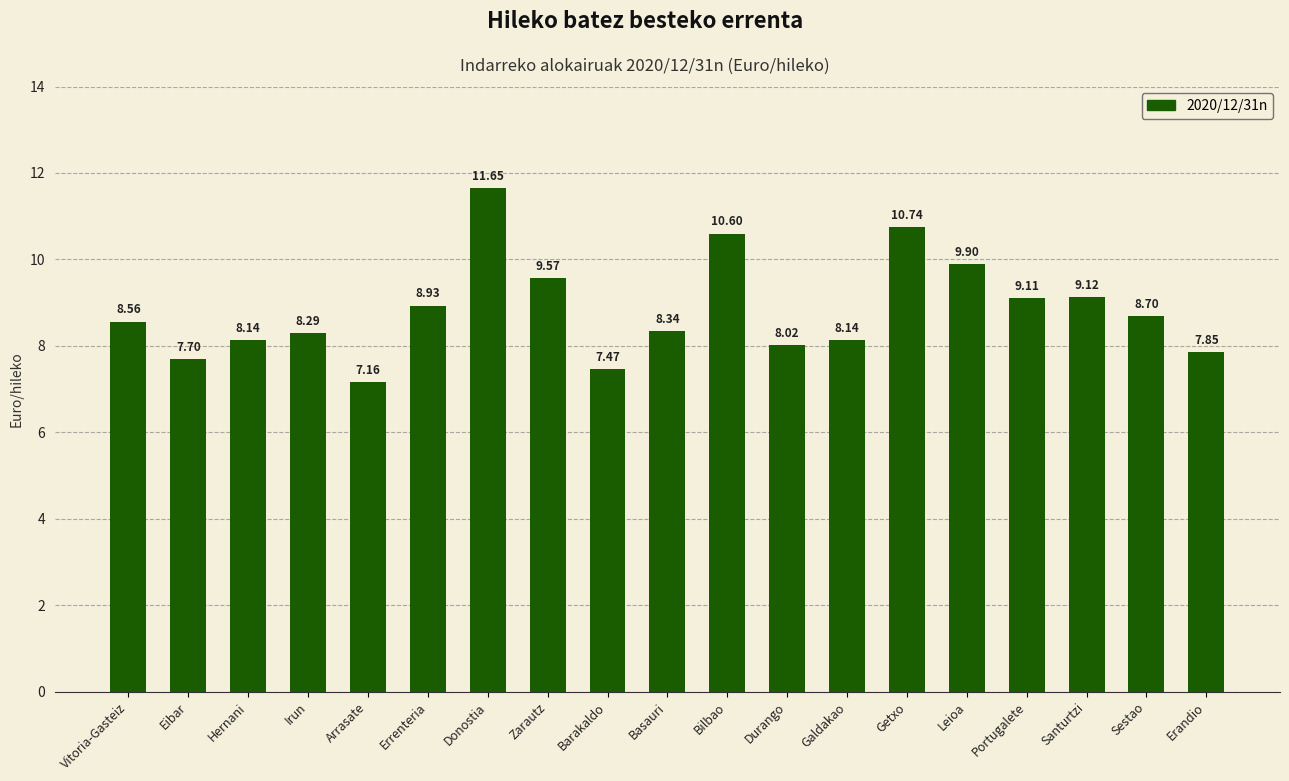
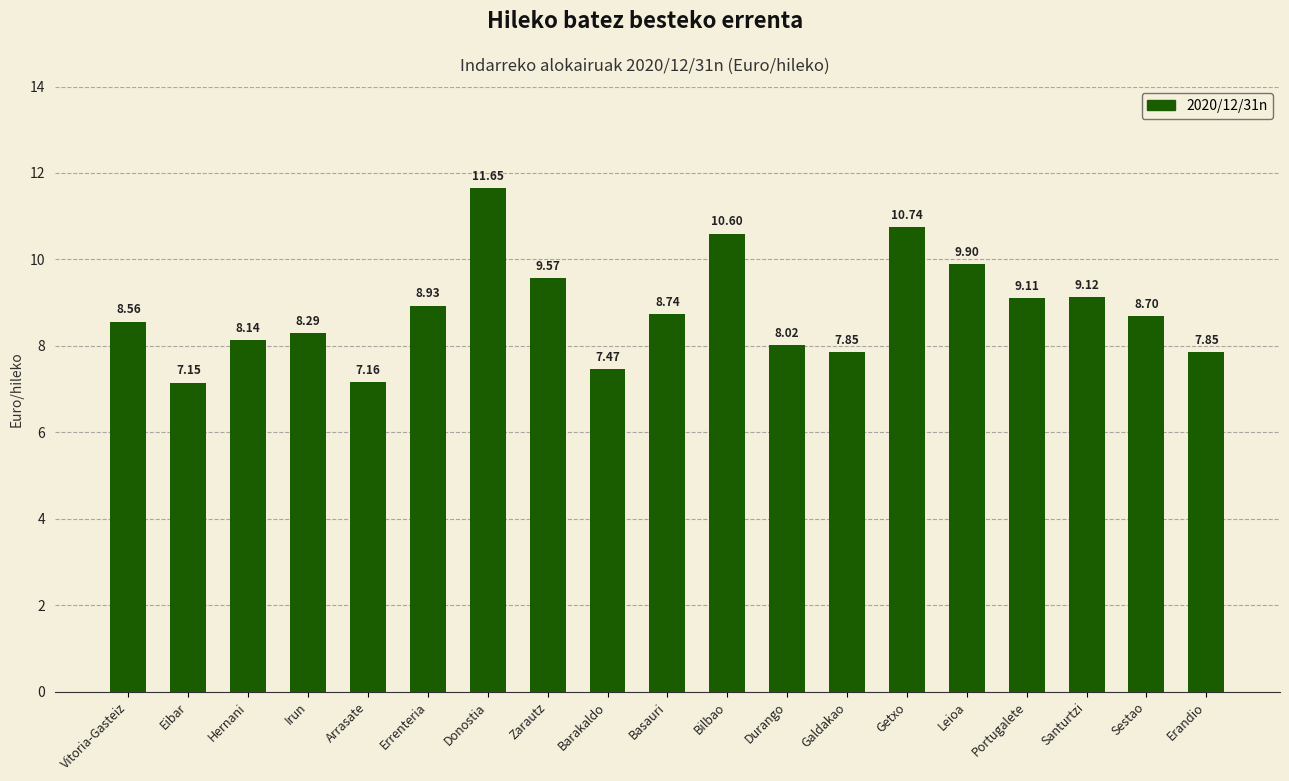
  {
    "Vitoria-Gasteiz": 8.56,
-   "Eibar": 7.70,
+   "Eibar": 7.15,
    "Hernani": 8.14,
    "Irun": 8.29,
    "Arrasate": 7.16,
    "Errenteria": 8.93,
    "Donostia": 11.65,
    "Zarautz": 9.57,
    "Barakaldo": 7.47,
-   "Basauri": 8.34,
+   "Basauri": 8.74,
    "Bilbao": 10.60,
    "Durango": 8.02,
-   "Galdakao": 8.14,
+   "Galdakao": 7.85,
    "Getxo": 10.74,
    "Leioa": 9.90,
    "Portugalete": 9.11,
    "Santurtzi": 9.12,
    "Sestao": 8.70,
    "Erandio": 7.85
  }
